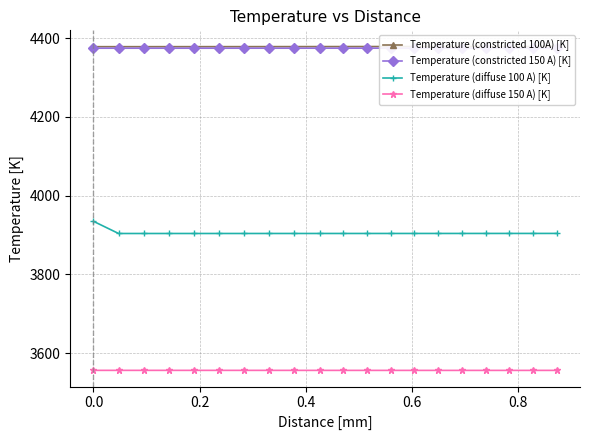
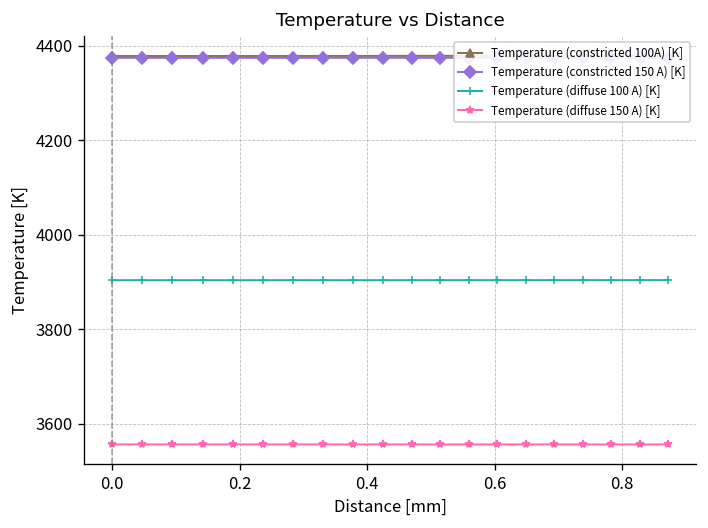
  {
    "Temperature (diffuse 100 A) [K]": {
-     "0.0": 3930
+     "0.0": 3900
    },
    "Temperature (diffuse 150 A) [K]": {
      "0.0": 3560
    }
  }
